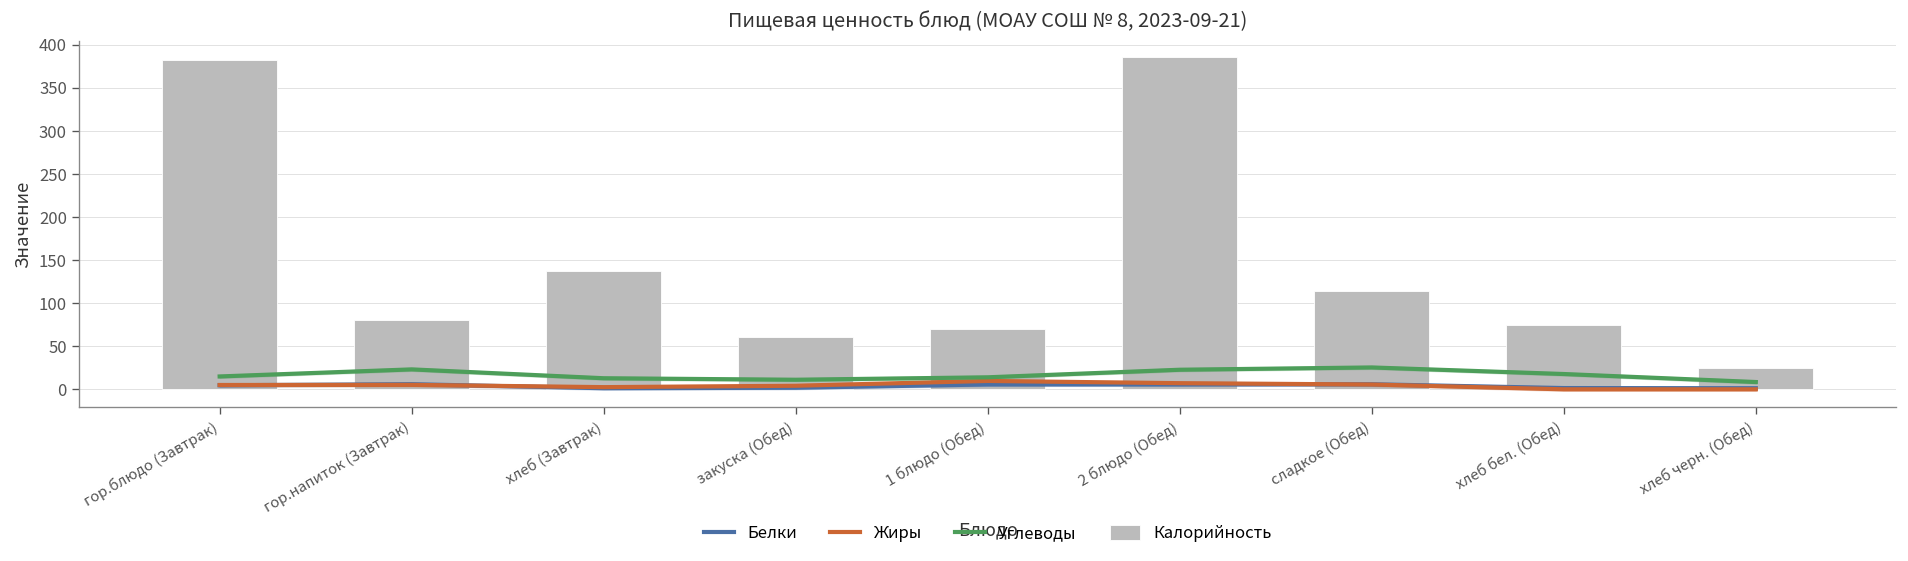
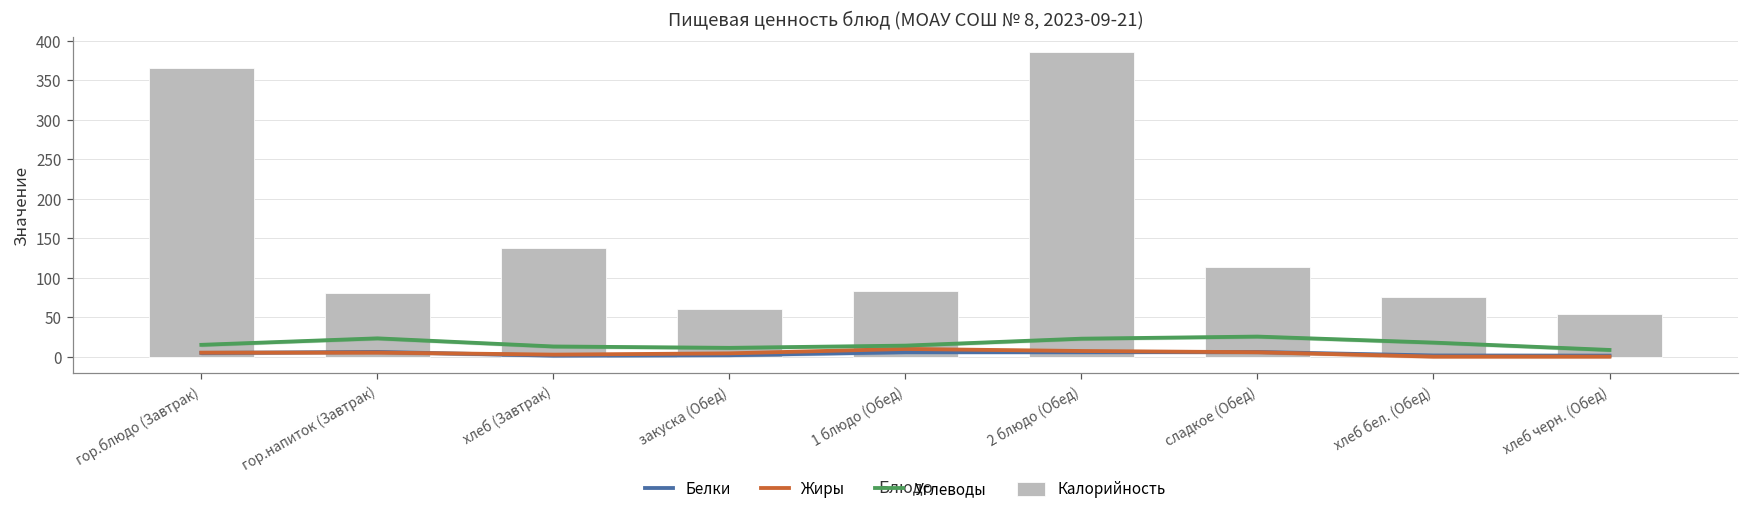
  {
    "Калорийность": {
-     "гор.блюдо (Завтрак)": 380,
+     "гор.блюдо (Завтрак)": 360,
      "гор.напиток (Завтрак)": 80,
      "хлеб (Завтрак)": 140,
      "закуска (Обед)": 60,
-     "1 блюдо (Обед)": 70,
+     "1 блюдо (Обед)": 80,
      "2 блюдо (Обед)": 390,
      "сладкое (Обед)": 110,
      "хлеб бел. (Обед)": 80,
-     "хлеб черн. (Обед)": 20
+     "хлеб черн. (Обед)": 50
    }
  }
